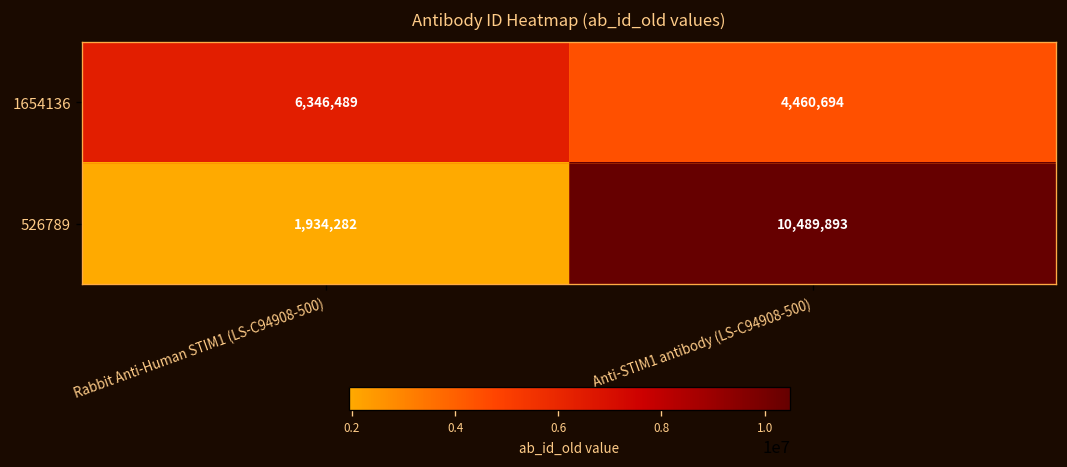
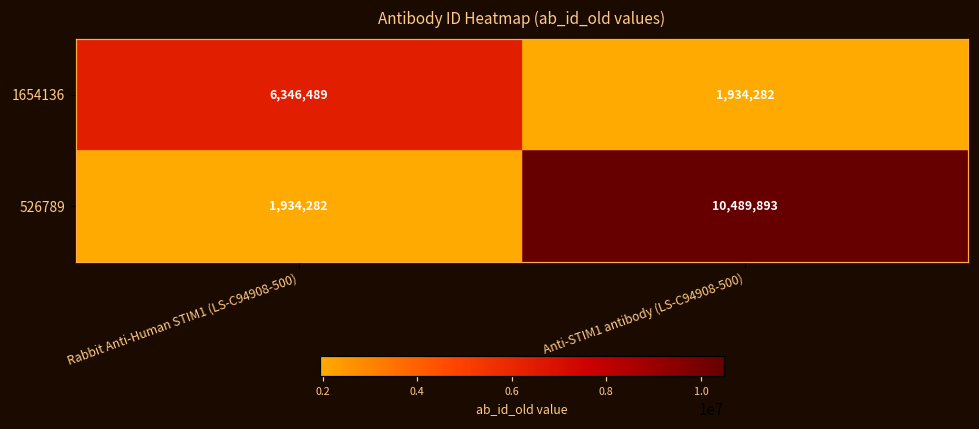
  {
    "1654136": {
      "Rabbit Anti-Human STIM1 (LS-C94908-500)": "6,346,489",
-     "Anti-STIM1 antibody (LS-C94908-500)": "4,460,694"
+     "Anti-STIM1 antibody (LS-C94908-500)": "1,934,282"
    },
    "526789": {
      "Rabbit Anti-Human STIM1 (LS-C94908-500)": "1,934,282",
      "Anti-STIM1 antibody (LS-C94908-500)": "10,489,893"
    }
  }
